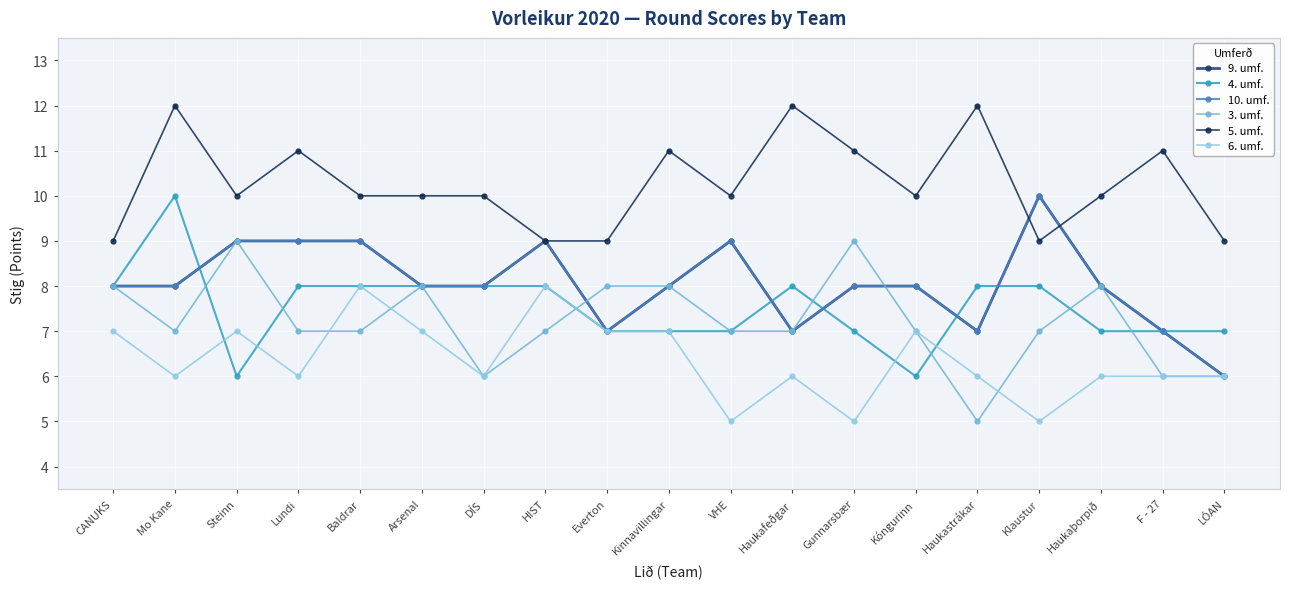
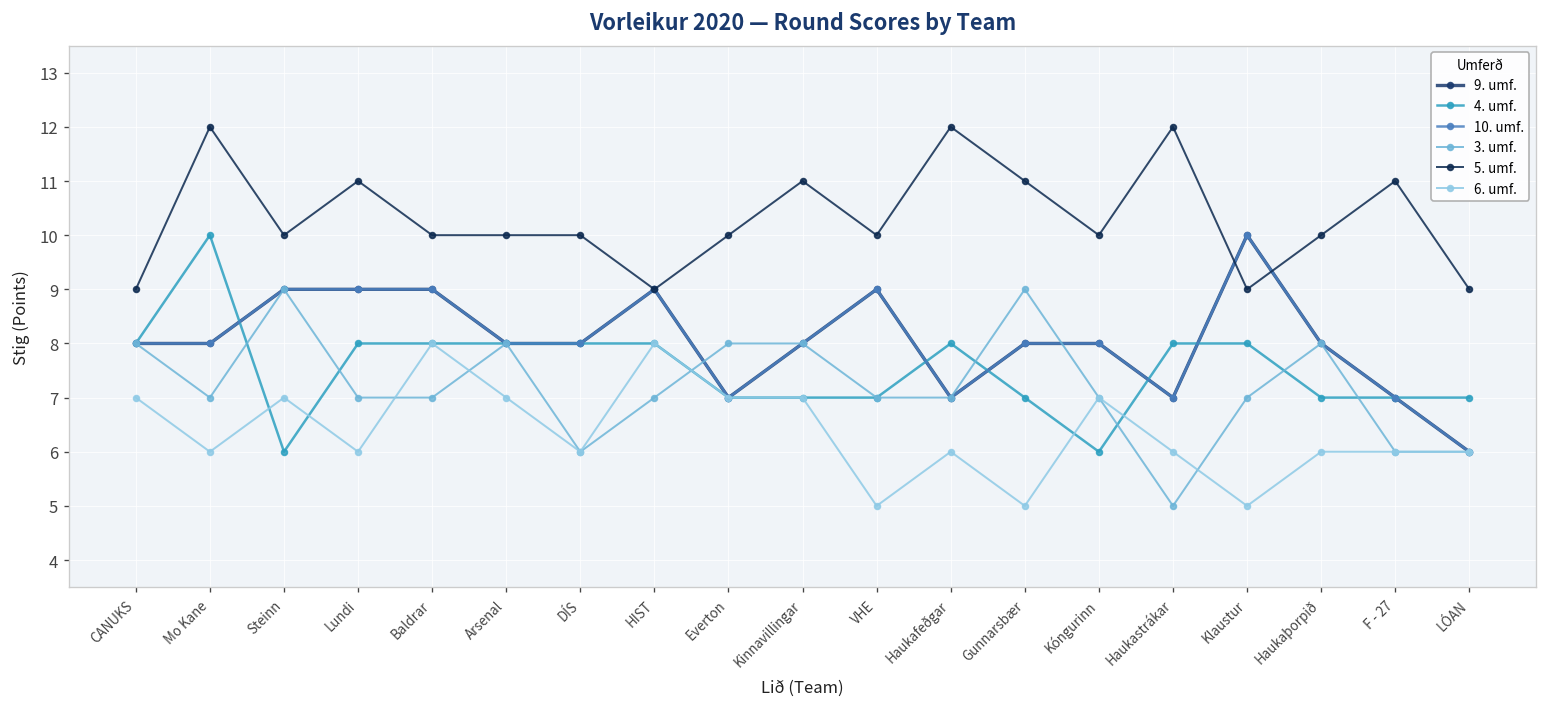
  {
    "5. umf.": {
      "CANUKS": 9,
      "Mo Kane": 12,
      "Steinn": 10,
      "Lundi": 11,
      "Baldrar": 10,
      "Arsenal": 10,
      "DÍS": 10,
-     "Everton": 9,
+     "Everton": 10,
      "Kinnavillingar": 11,
      "VHE": 10,
      "Haukafeðgar": 12,
      "Gunnarsbær": 11,
      "Kóngurinn": 10,
      "Haukastrákar": 12,
      "Klaustur": 9,
      "Haukaþorpið": 10,
      "F - 27": 11,
      "LÓAN": 9
    }
  }
